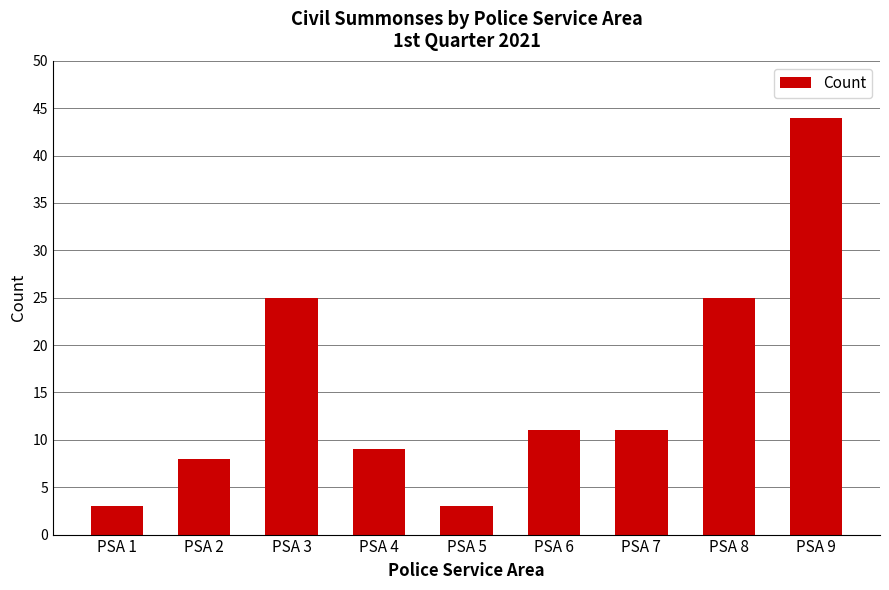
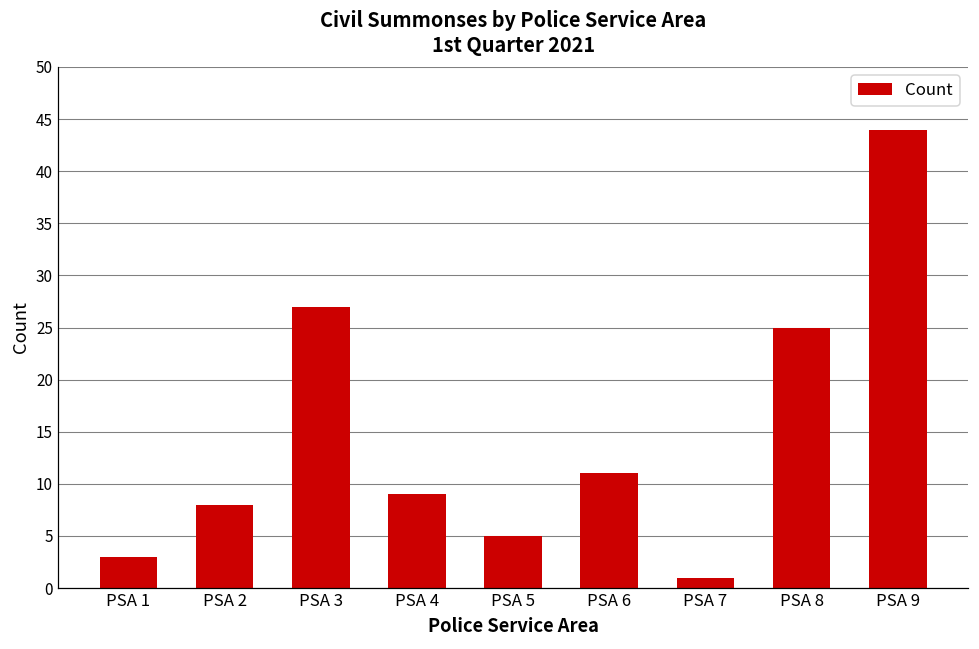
  {
    "PSA 1": 3,
    "PSA 2": 8,
-   "PSA 3": 25,
+   "PSA 3": 27,
    "PSA 4": 9,
-   "PSA 5": 3,
+   "PSA 5": 5,
    "PSA 6": 11,
-   "PSA 7": 11,
+   "PSA 7": 1,
    "PSA 8": 25,
    "PSA 9": 44
  }
